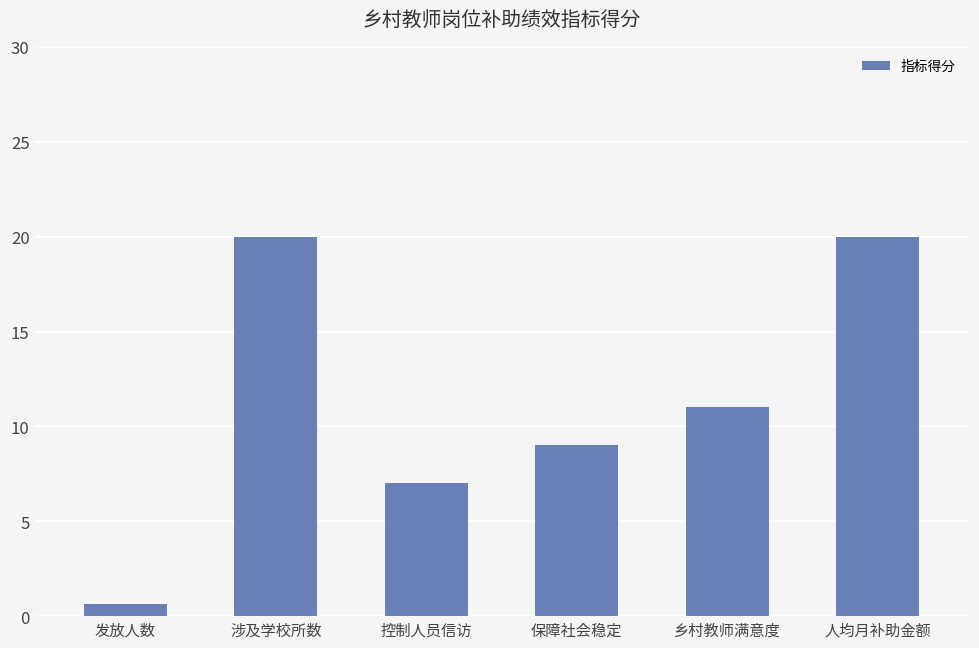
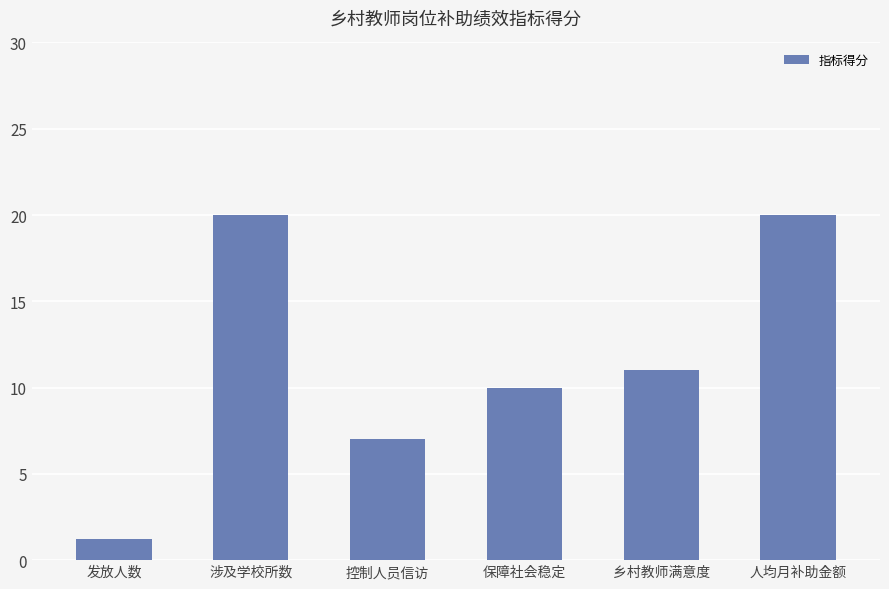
  {
-   "发放人数": 0.6,
+   "发放人数": 1.2,
    "涉及学校所数": 20.0,
    "控制人员信访": 7.0,
-   "保障社会稳定": 9,
+   "保障社会稳定": 10,
    "乡村教师满意度": 11.0,
    "人均月补助金额": 20.0
  }
